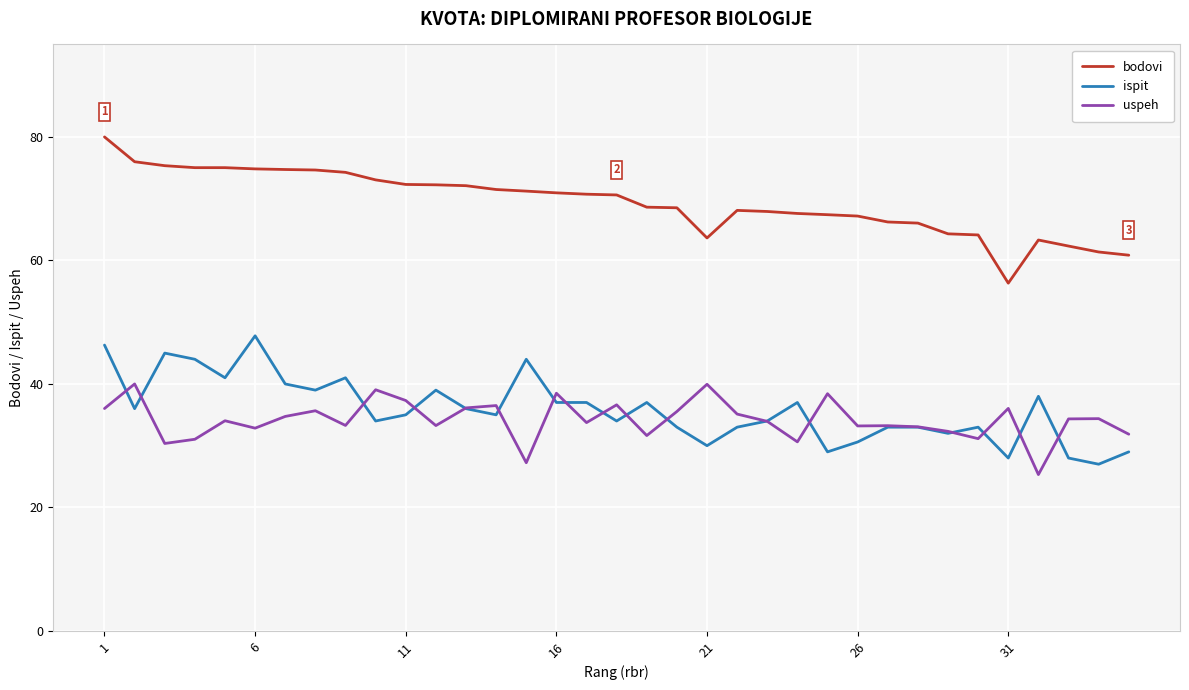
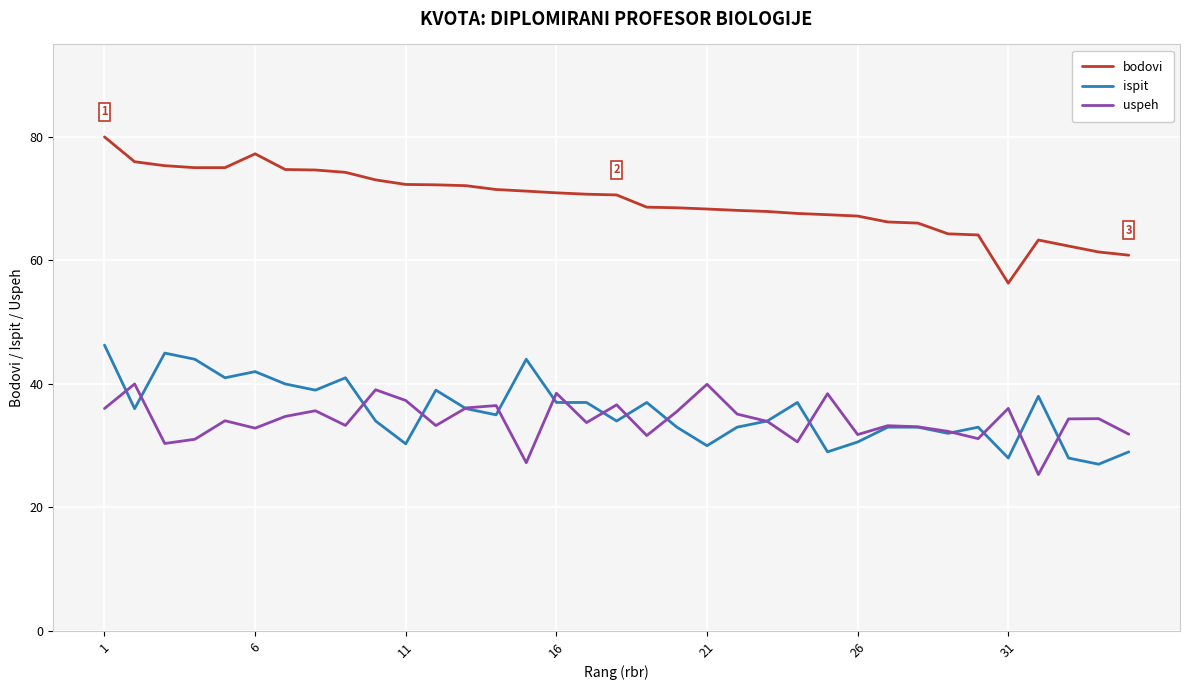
  {
    "bodovi": {
-     "6": 75,
+     "6": 77,
      "11": 72,
      "16": 71,
-     "21": 64,
+     "21": 68,
      "26": 67,
      "31": 56
    },
    "ispit": {
      "1": 46,
-     "6": 48,
-     "11": 35,
+     "6": 42,
+     "11": 30,
      "16": 37,
      "21": 30,
      "26": 31,
      "31": 28
    },
    "uspeh": {
      "1": 36,
      "6": 33,
      "11": 37,
      "16": 39,
      "21": 40,
-     "26": 33,
+     "26": 32,
      "31": 36
    }
  }
